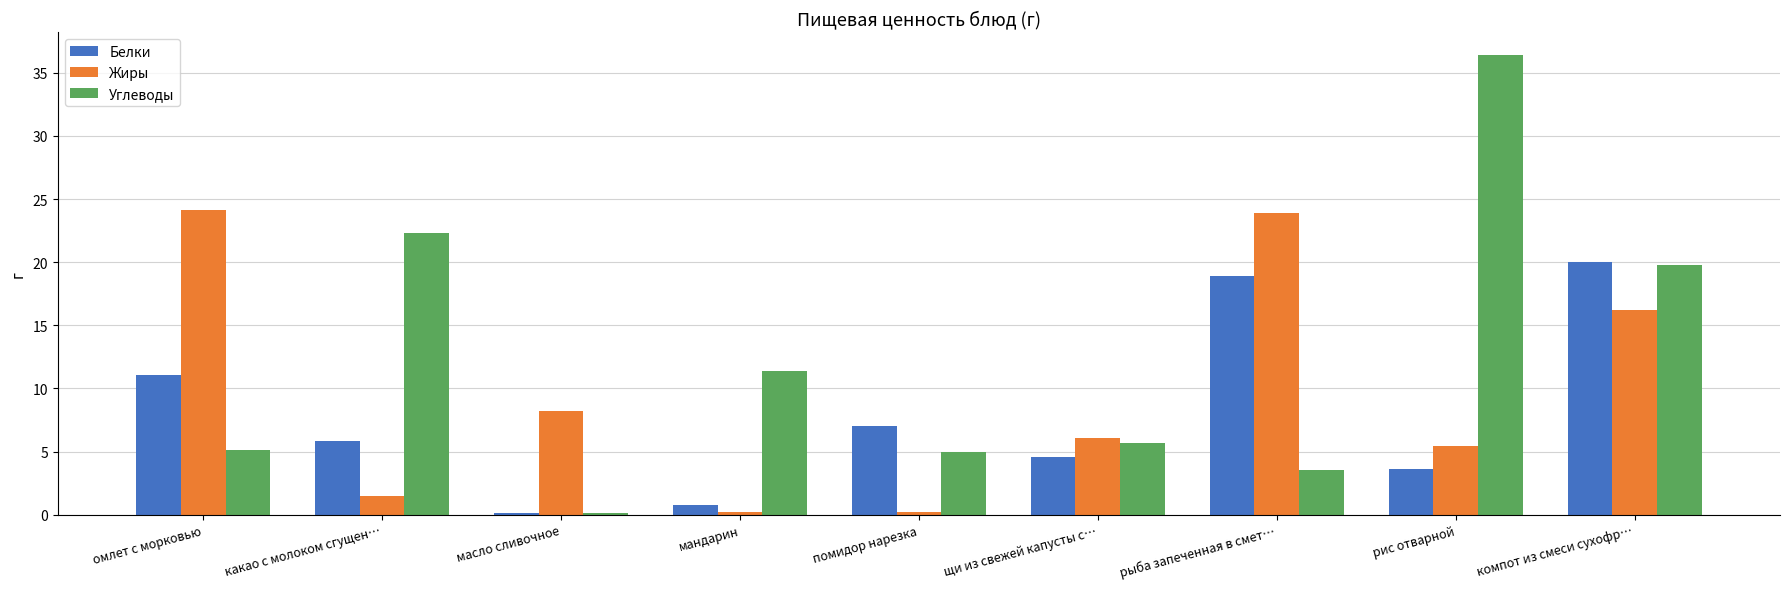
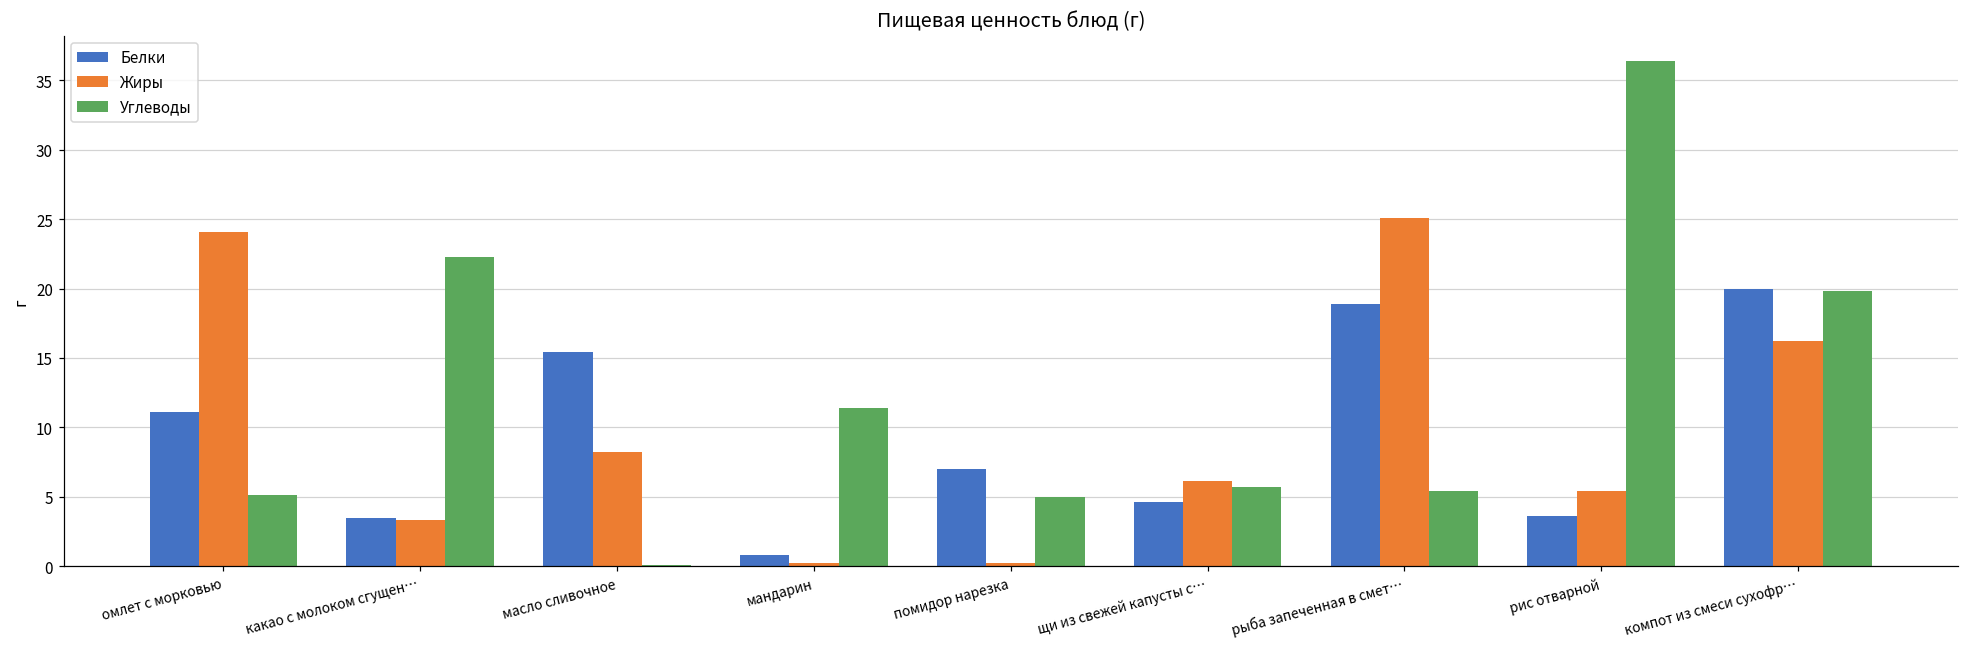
  {
    "Белки": {
      "омлет с морковью": 11.1,
-     "какао с молоком сгущен…": 5.8,
-     "масло сливочное": 0.1,
+     "какао с молоком сгущен…": 3.5,
+     "масло сливочное": 15.4,
      "мандарин": 0.8,
      "помидор нарезка": 7.0,
      "щи из свежей капусты с…": 4.6,
      "рыба запеченная в смет…": 18.9,
      "рис отварной": 3.6,
      "компот из смеси сухофр…": 20.0
    },
    "Жиры": {
      "омлет с морковью": 24.1,
-     "какао с молоком сгущен…": 1.5,
+     "какао с молоком сгущен…": 3.3,
      "масло сливочное": 8.2,
      "мандарин": 0.2,
      "помидор нарезка": 0.2,
      "щи из свежей капусты с…": 6.1,
-     "рыба запеченная в смет…": 23.9,
+     "рыба запеченная в смет…": 25.1,
      "рис отварной": 5.4,
      "компот из смеси сухофр…": 16.2
    },
    "Углеводы": {
      "омлет с морковью": 5.1,
      "какао с молоком сгущен…": 22.3,
      "мандарин": 11.4,
      "помидор нарезка": 5.0,
      "щи из свежей капусты с…": 5.7,
-     "рыба запеченная в смет…": 3.5,
+     "рыба запеченная в смет…": 5.4,
      "рис отварной": 36.4,
      "компот из смеси сухофр…": 19.8
    }
  }
